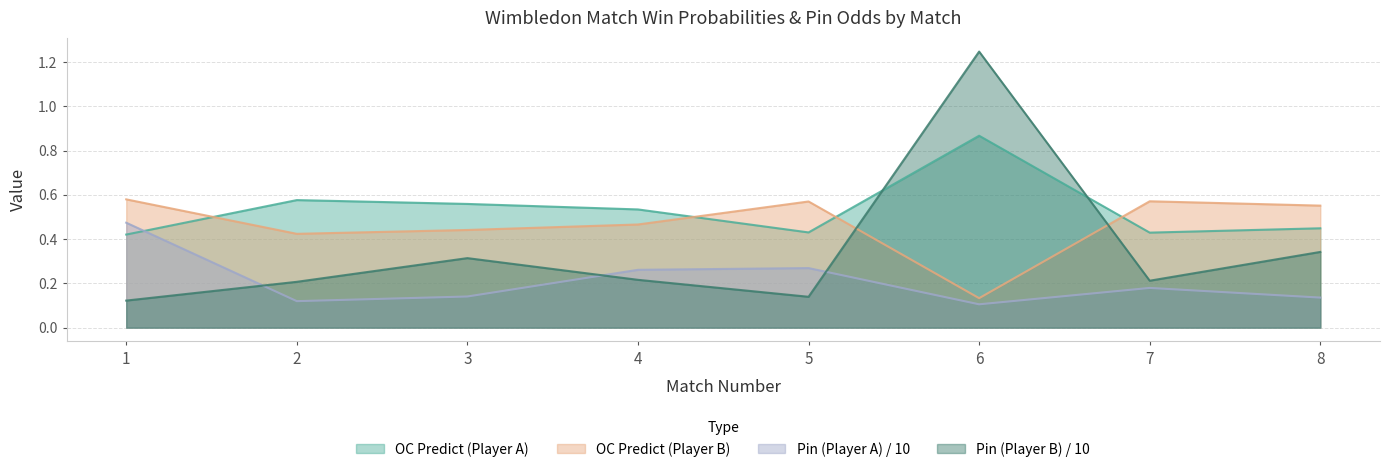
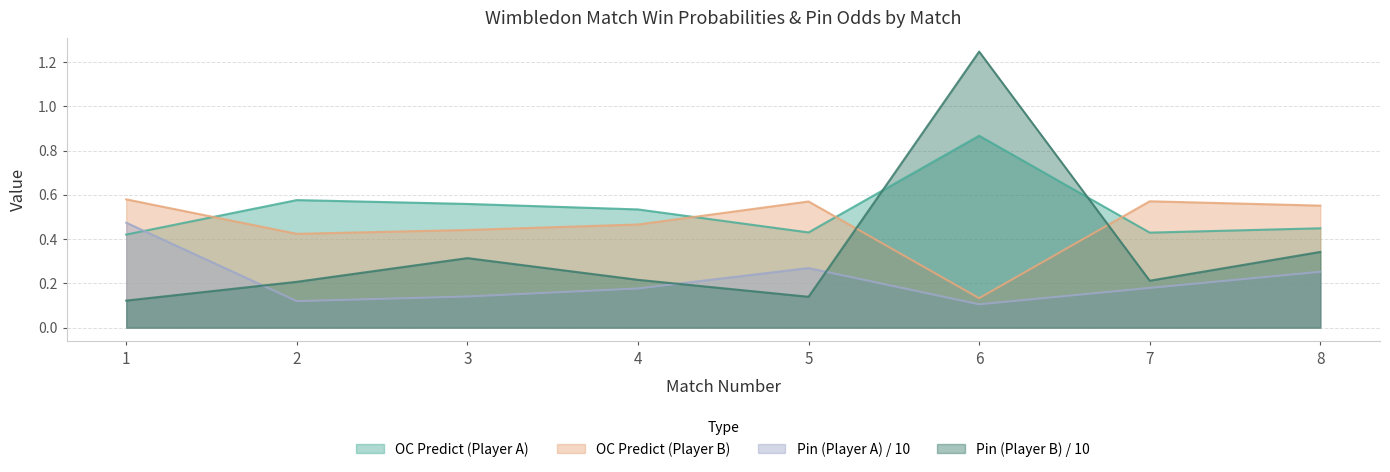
  {
    "OC Predict (Player B)": {
      "1": 0.58,
      "2": 0.42,
      "3": 0.44,
      "4": 0.47,
      "5": 0.57,
      "6": 0.13,
      "7": 0.57,
      "8": 0.55
    },
    "Pin (Player A) / 10": {
      "1": 0.47,
      "2": 0.12,
      "3": 0.14,
-     "4": 0.26,
+     "4": 0.18,
      "5": 0.27,
      "6": 0.11,
      "7": 0.18,
-     "8": 0.14
+     "8": 0.25
    }
  }
